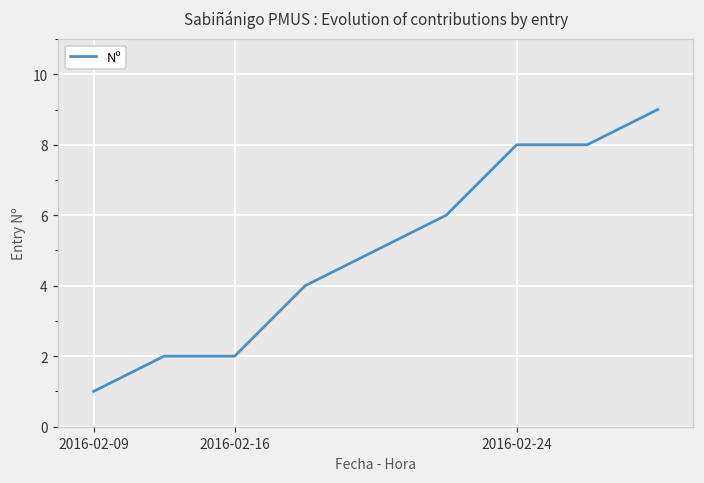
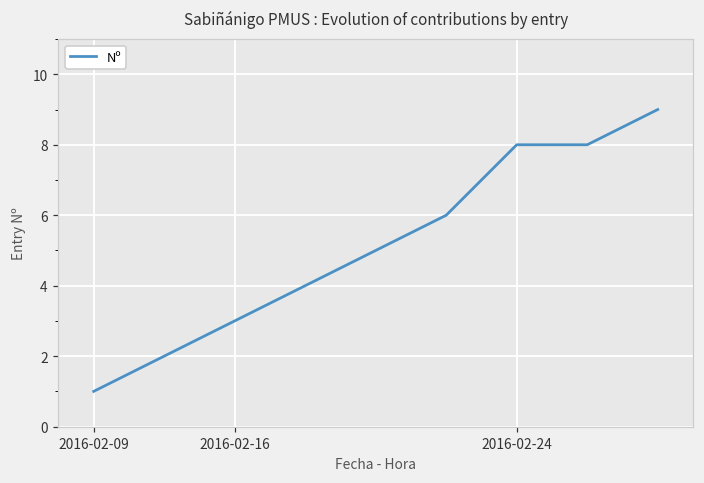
  {
    "2016-02-09": 1,
-   "2016-02-16": 2,
+   "2016-02-16": 3,
    "2016-02-24": 8
  }
